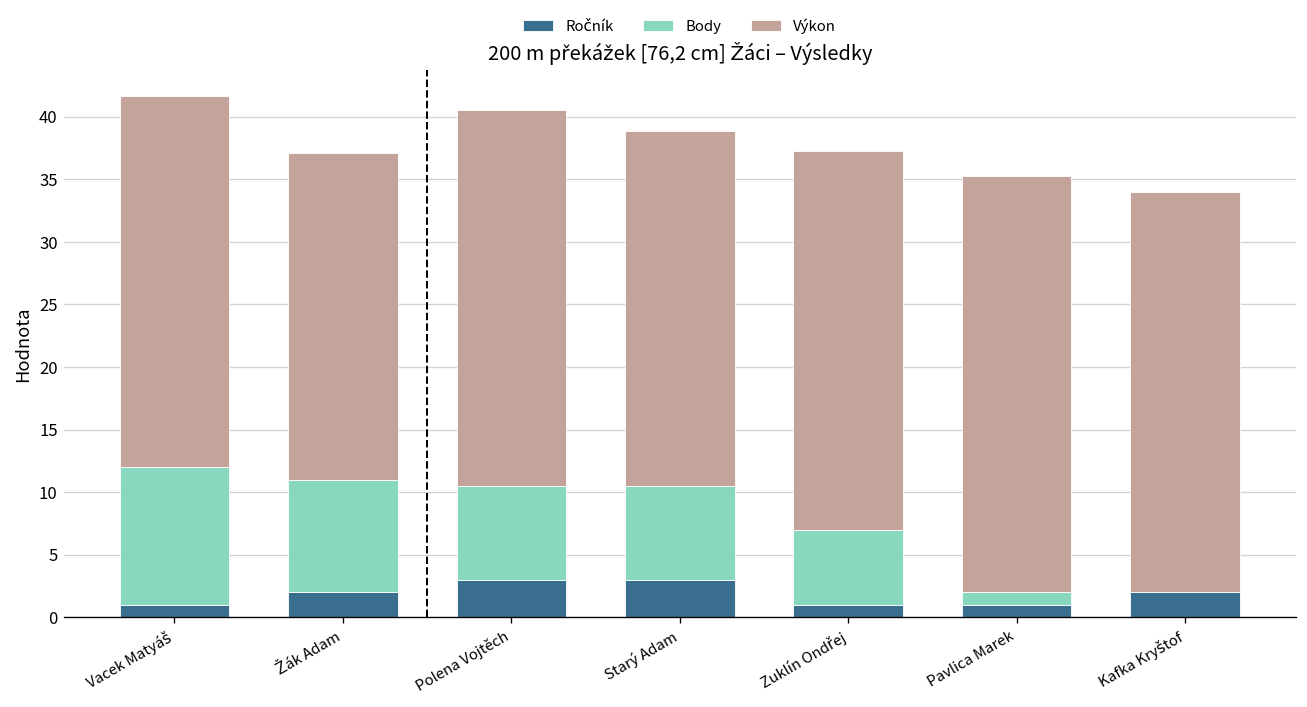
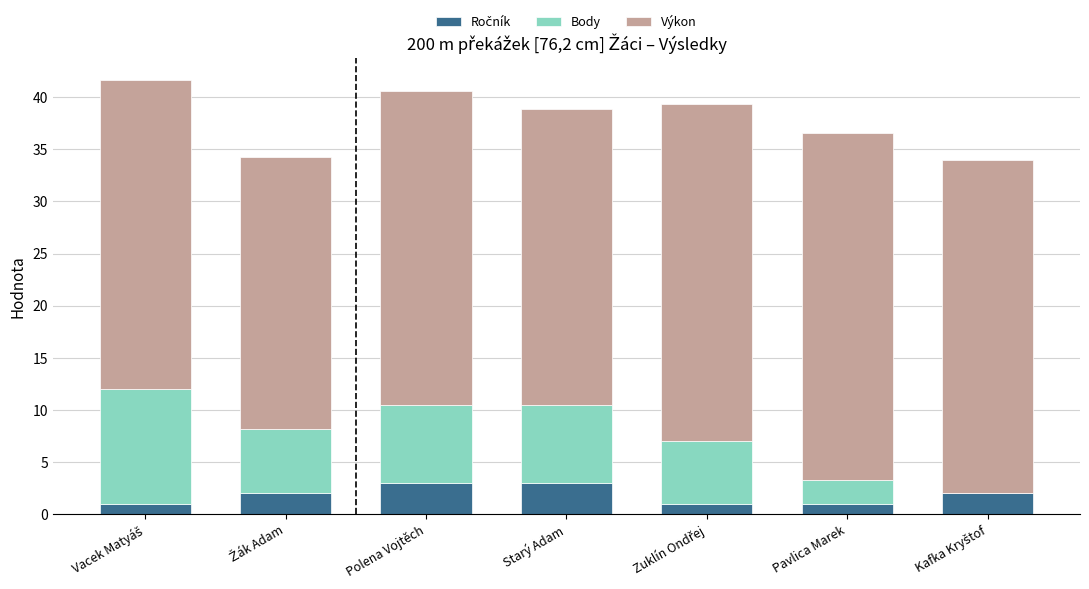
  {
    "Ročník": {
      "Vacek Matyáš": 1.0,
      "Žák Adam": 2.0,
      "Polena Vojtěch": 3.0,
      "Starý Adam": 3.0,
      "Zuklín Ondřej": 1.0,
      "Pavlica Marek": 1.0,
      "Kafka Kryštof": 2.0
    },
    "Body": {
      "Vacek Matyáš": 11.0,
-     "Žák Adam": 9.0,
+     "Žák Adam": 6.2,
      "Polena Vojtěch": 7.5,
      "Starý Adam": 7.5,
      "Zuklín Ondřej": 6.0,
-     "Pavlica Marek": 1.0,
+     "Pavlica Marek": 2.3,
      "Kafka Kryštof": 0.0
    },
    "Výkon": {
      "Vacek Matyáš": 29.7,
      "Žák Adam": 26.1,
      "Polena Vojtěch": 30.1,
      "Starý Adam": 28.4,
-     "Zuklín Ondřej": 30.3,
+     "Zuklín Ondřej": 32.3,
      "Pavlica Marek": 33.2,
      "Kafka Kryštof": 32.0
    }
  }
